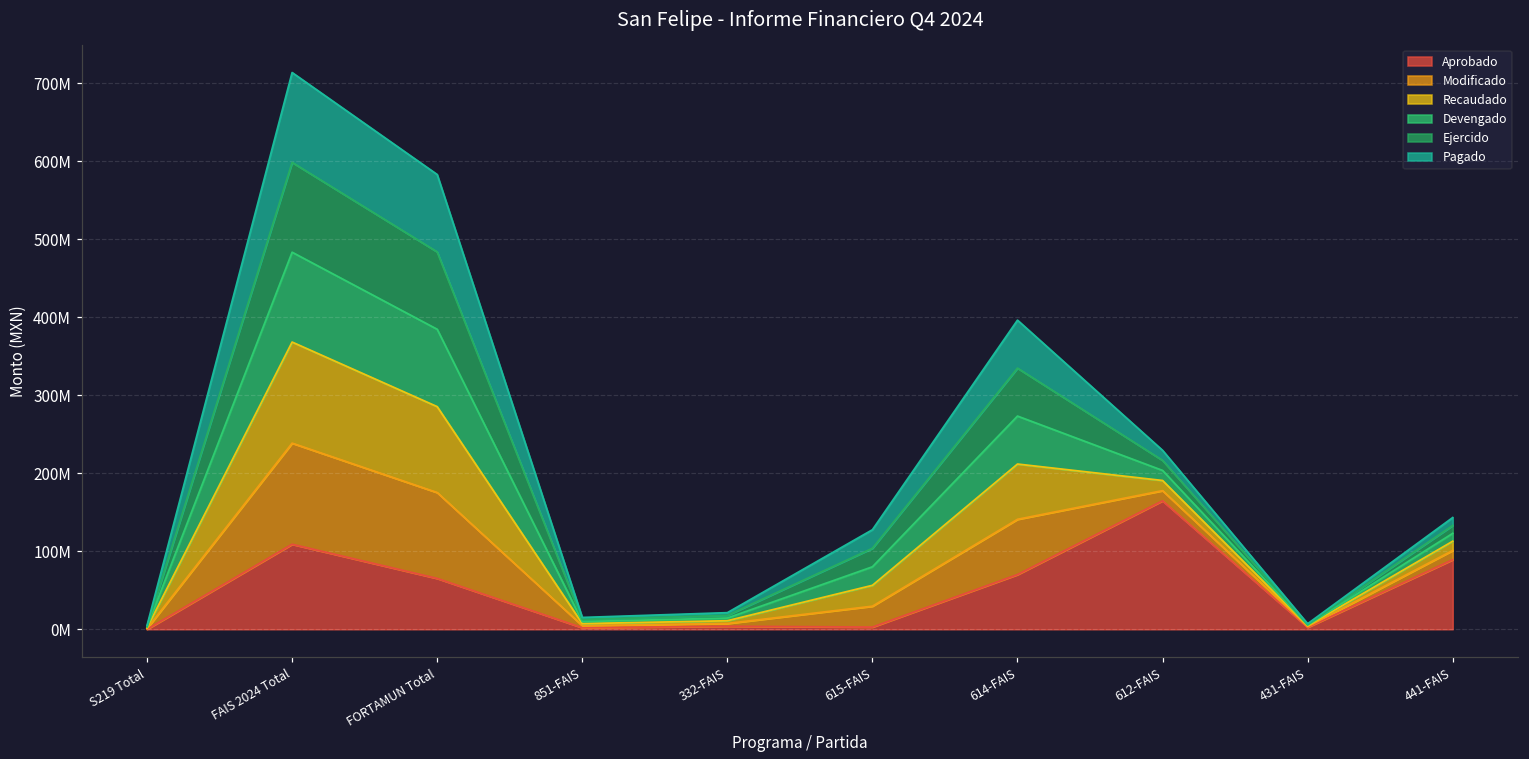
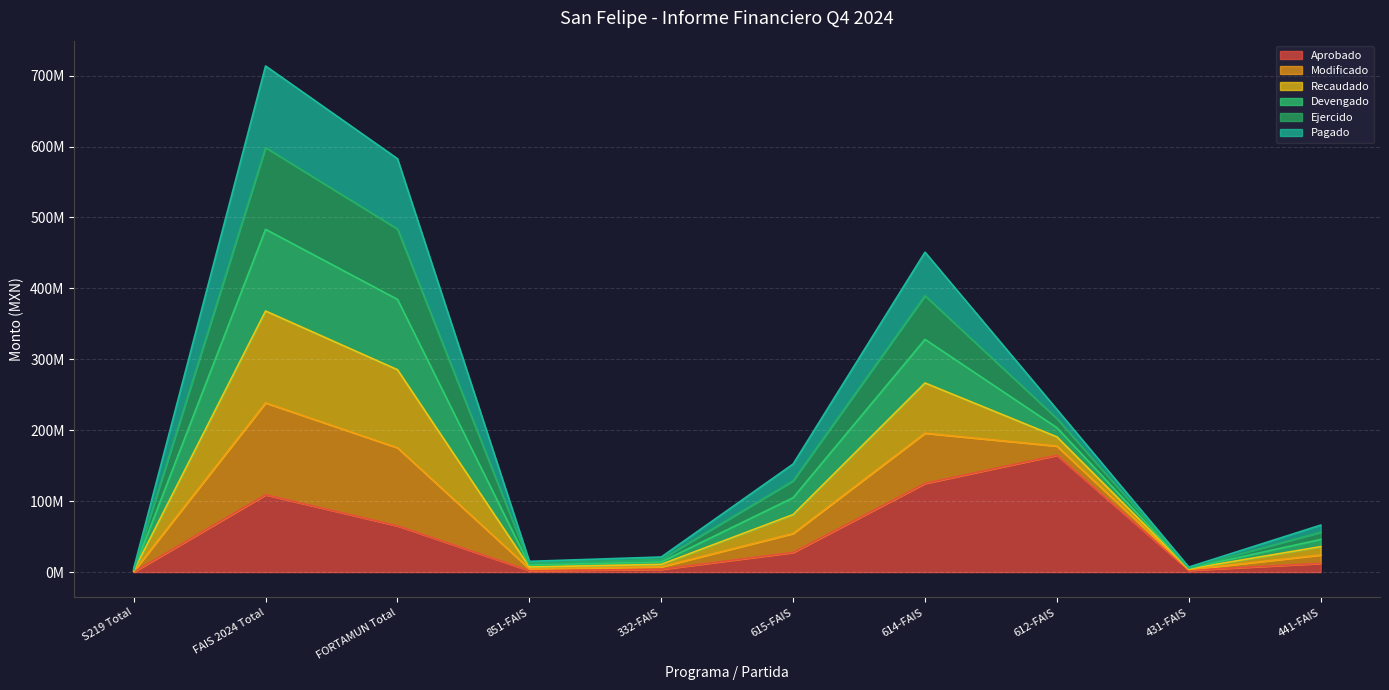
  {
    "Aprobado": {
      "FAIS 2024 Total": 110000000,
      "FORTAMUN Total": 70000000,
-     "615-FAIS": 0,
-     "614-FAIS": 70000000,
+     "615-FAIS": 30000000,
+     "614-FAIS": 120000000,
      "612-FAIS": 160000000,
-     "441-FAIS": 90000000
+     "441-FAIS": 10000000
    }
  }
